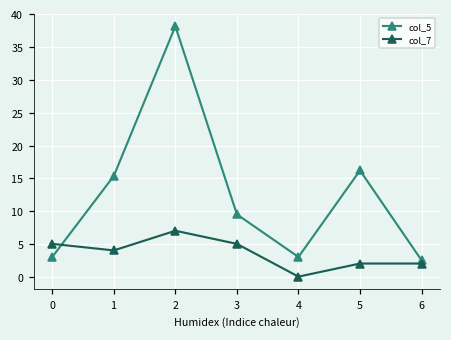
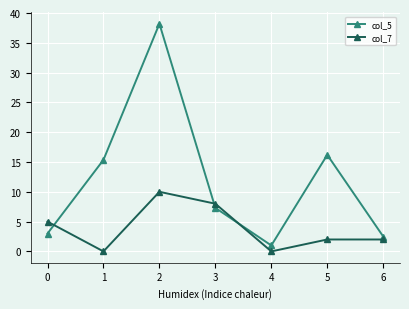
  {
    "col_5": {
      "0": 3,
      "1": 15,
      "2": 38,
-     "3": 10,
-     "4": 3,
+     "3": 7,
+     "4": 1,
      "5": 16,
      "6": 3
    },
    "col_7": {
      "0": 5,
-     "1": 4,
-     "2": 7,
-     "3": 5,
+     "1": 0,
+     "2": 10,
+     "3": 8,
      "4": 0,
      "5": 2,
      "6": 2
    }
  }
